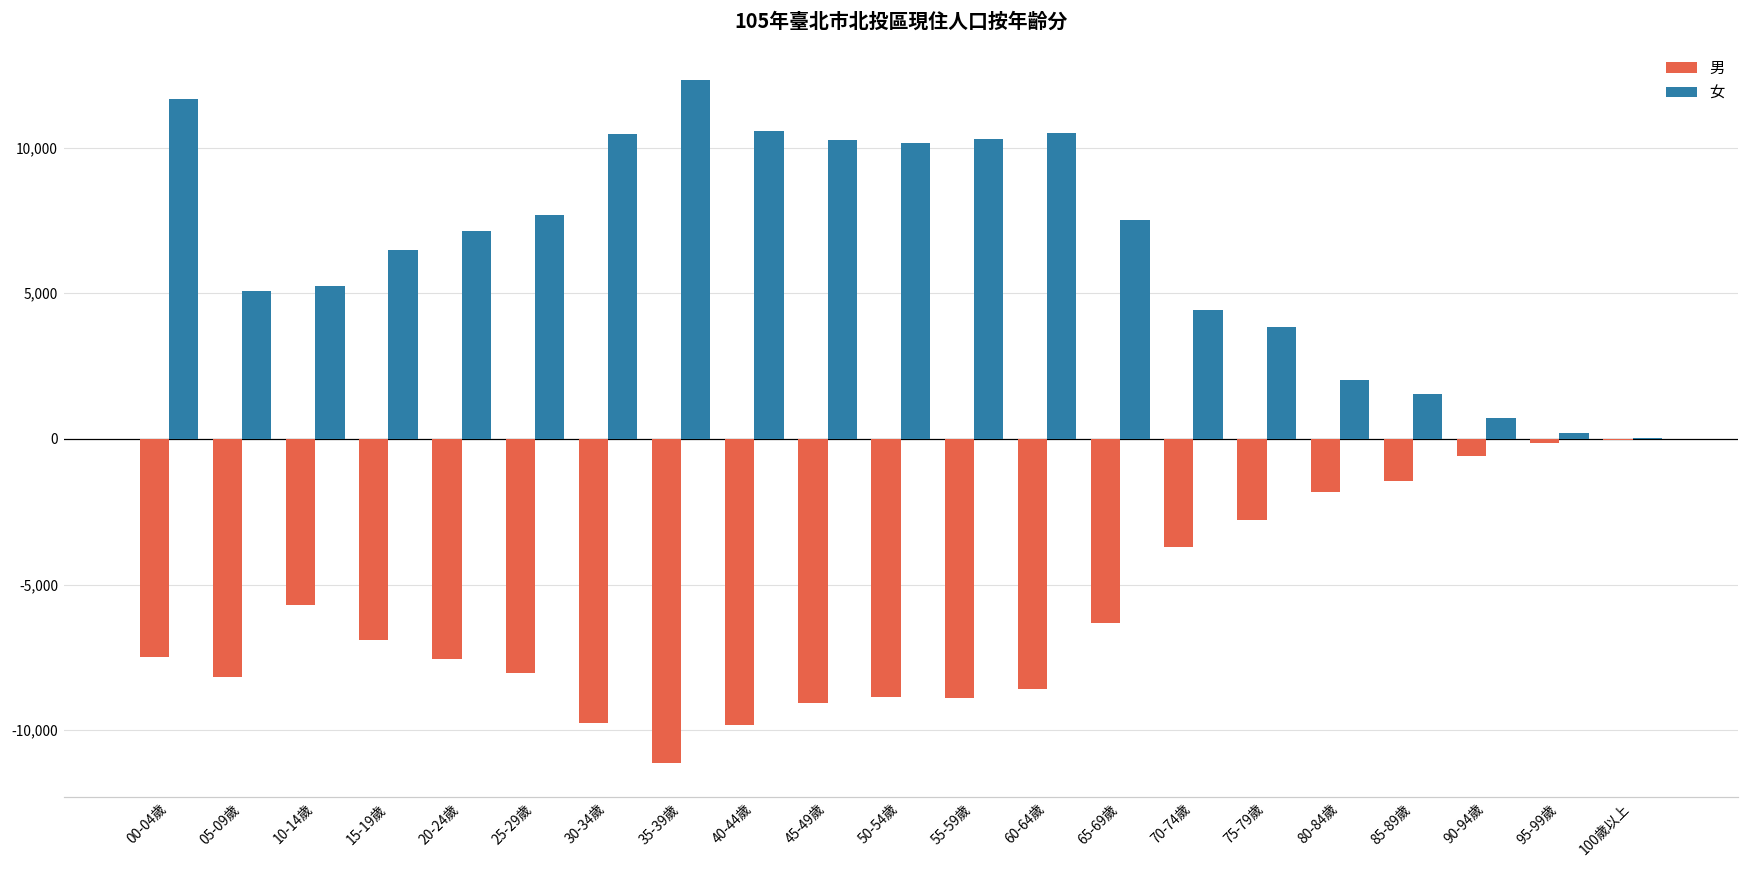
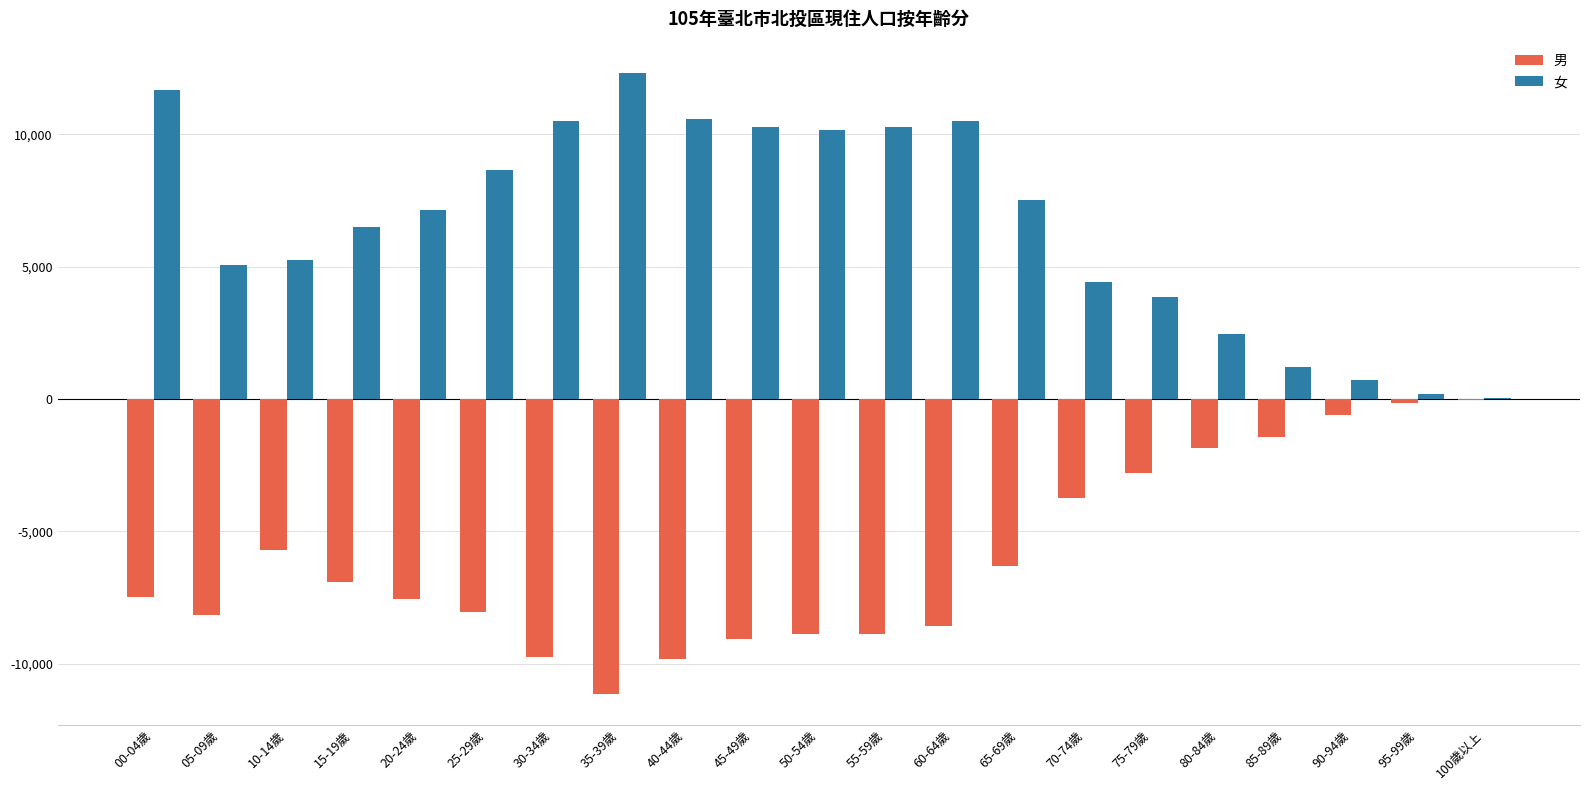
  {
    "男": {
      "00-04歲": "-7,500",
      "05-09歲": "-8,200",
      "10-14歲": "-5,700",
      "15-19歲": "-6,900",
      "20-24歲": "-7,600",
      "25-29歲": "-8,000",
      "30-34歲": "-9,800",
      "35-39歲": "-11,100",
      "40-44歲": "-9,800",
      "45-49歲": "-9,100",
      "50-54歲": "-8,900",
      "55-59歲": "-8,900",
      "60-64歲": "-8,600",
      "65-69歲": "-6,300",
      "70-74歲": "-3,700",
      "75-79歲": "-2,800",
      "80-84歲": "-1,800",
      "85-89歲": "-1,400",
      "90-94歲": "-600",
      "95-99歲": "-100"
    },
    "女": {
      "00-04歲": "11,700",
      "05-09歲": "5,100",
      "10-14歲": "5,300",
      "15-19歲": "6,500",
      "20-24歲": "7,100",
-     "25-29歲": "7,700",
+     "25-29歲": "8,600",
      "30-34歲": "10,500",
      "35-39歲": "12,300",
      "40-44歲": "10,600",
      "45-49歲": "10,300",
      "50-54歲": "10,200",
      "55-59歲": "10,300",
      "60-64歲": "10,500",
      "65-69歲": "7,500",
      "70-74歲": "4,400",
      "75-79歲": "3,800",
-     "80-84歲": "2,000",
-     "85-89歲": "1,600",
+     "80-84歲": "2,400",
+     "85-89歲": "1,200",
      "90-94歲": "700",
      "95-99歲": "200"
    }
  }
